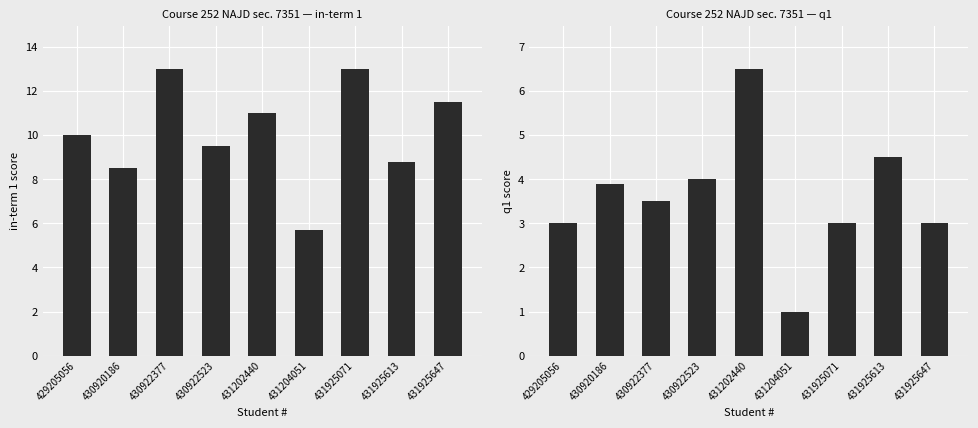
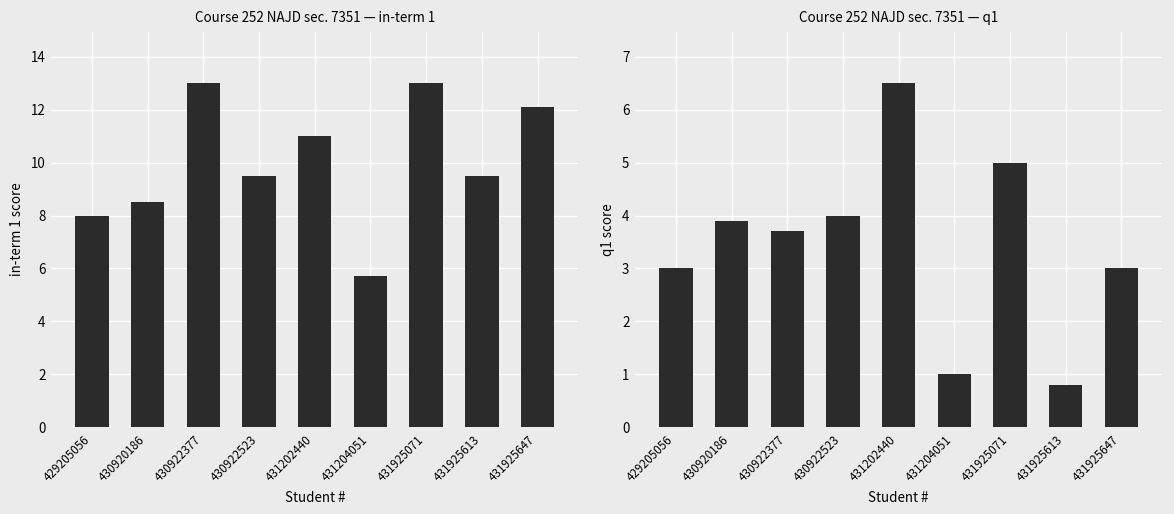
  {
    "Course 252 NAJD sec. 7351 — in-term 1": {
-     "429205056": 10,
+     "429205056": 8,
      "430920186": 8.5,
      "430922377": 13.0,
      "430922523": 9.5,
      "431202440": 11.0,
      "431204051": 5.7,
      "431925071": 13.0,
-     "431925613": 8.8,
-     "431925647": 11.5
+     "431925613": 9.5,
+     "431925647": 12.1
    },
    "Course 252 NAJD sec. 7351 — q1": {
      "429205056": 3.0,
      "430920186": 3.9,
-     "430922377": 3.5,
+     "430922377": 3.7,
      "430922523": 4.0,
      "431202440": 6.5,
      "431204051": 1.0,
-     "431925071": 3,
-     "431925613": 4.5,
+     "431925071": 5,
+     "431925613": 0.8,
      "431925647": 3.0
    }
  }
